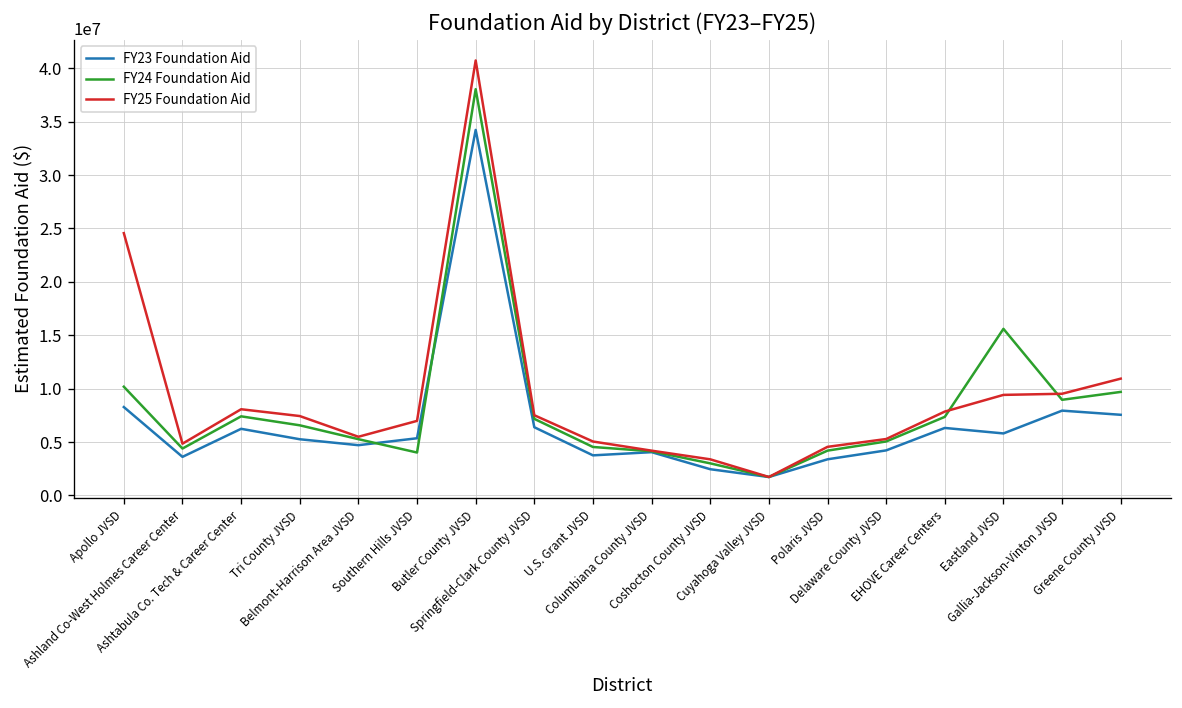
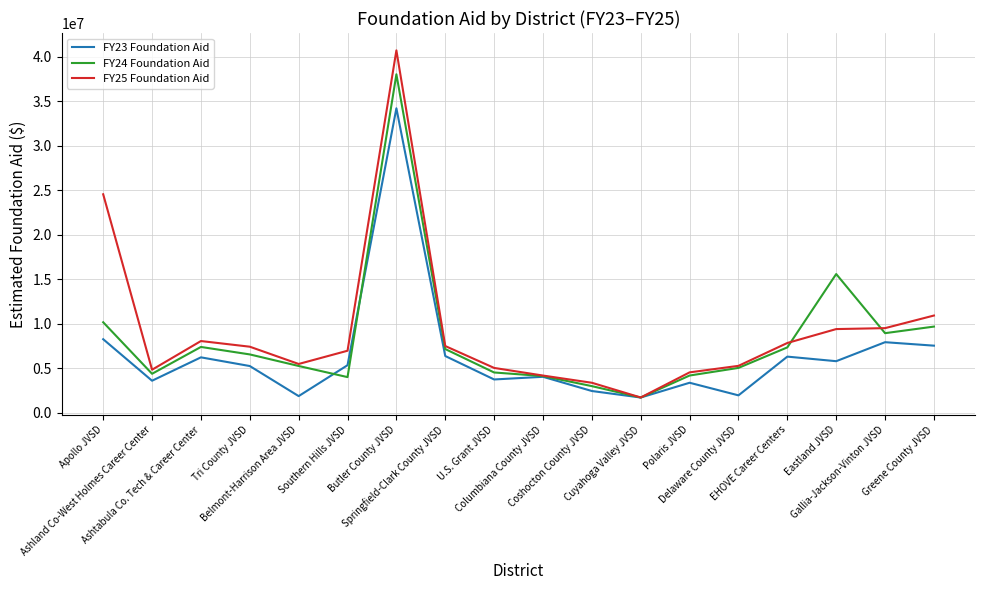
  {
    "FY23 Foundation Aid": {
      "Apollo JVSD": 8000000,
      "Ashland Co-West Holmes Career Center": 4000000,
      "Ashtabula Co. Tech & Career Center": 6000000,
      "Tri County JVSD": 5000000,
-     "Belmont-Harrison Area JVSD": 5000000,
+     "Belmont-Harrison Area JVSD": 2000000,
      "Southern Hills JVSD": 5000000,
      "Butler County JVSD": 34000000,
      "Springfield-Clark County JVSD": 6000000,
      "U.S. Grant JVSD": 4000000,
      "Coshocton County JVSD": 2000000,
      "Polaris JVSD": 3000000,
-     "Delaware County JVSD": 4000000,
+     "Delaware County JVSD": 2000000,
      "EHOVE Career Centers": 6000000,
      "Eastland JVSD": 6000000,
      "Gallia-Jackson-Vinton JVSD": 8000000,
      "Greene County JVSD": 8000000
    },
    "FY24 Foundation Aid": {
      "Apollo JVSD": 10000000,
      "Ashland Co-West Holmes Career Center": 4000000,
      "Ashtabula Co. Tech & Career Center": 7000000,
      "Tri County JVSD": 7000000,
      "Southern Hills JVSD": 4000000,
      "Butler County JVSD": 38000000,
      "Springfield-Clark County JVSD": 7000000,
      "U.S. Grant JVSD": 5000000,
      "Coshocton County JVSD": 3000000,
      "Polaris JVSD": 4000000,
      "EHOVE Career Centers": 7000000,
      "Eastland JVSD": 16000000,
      "Gallia-Jackson-Vinton JVSD": 9000000,
      "Greene County JVSD": 10000000
    },
    "FY25 Foundation Aid": {
      "Apollo JVSD": 25000000,
      "Ashland Co-West Holmes Career Center": 5000000,
      "Ashtabula Co. Tech & Career Center": 8000000,
      "Tri County JVSD": 7000000,
      "Southern Hills JVSD": 7000000,
      "Butler County JVSD": 41000000,
      "Springfield-Clark County JVSD": 8000000,
      "U.S. Grant JVSD": 5000000,
      "Coshocton County JVSD": 3000000,
      "Polaris JVSD": 5000000,
      "EHOVE Career Centers": 8000000,
      "Eastland JVSD": 9000000,
      "Gallia-Jackson-Vinton JVSD": 10000000,
      "Greene County JVSD": 11000000
    }
  }
